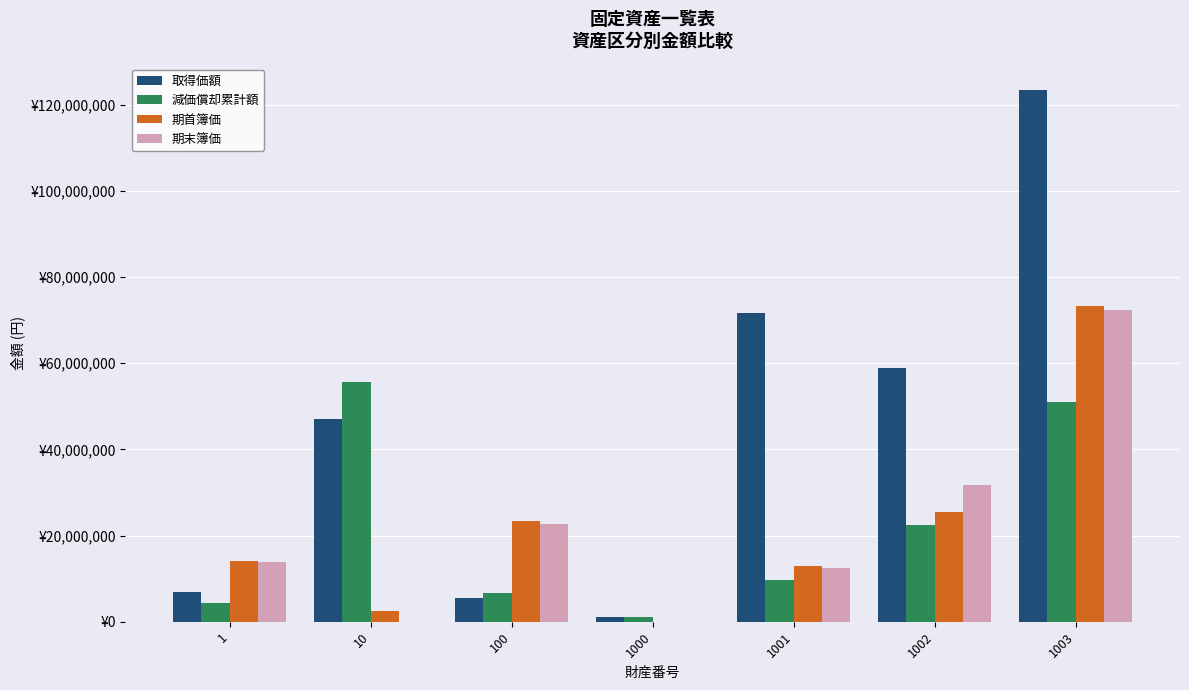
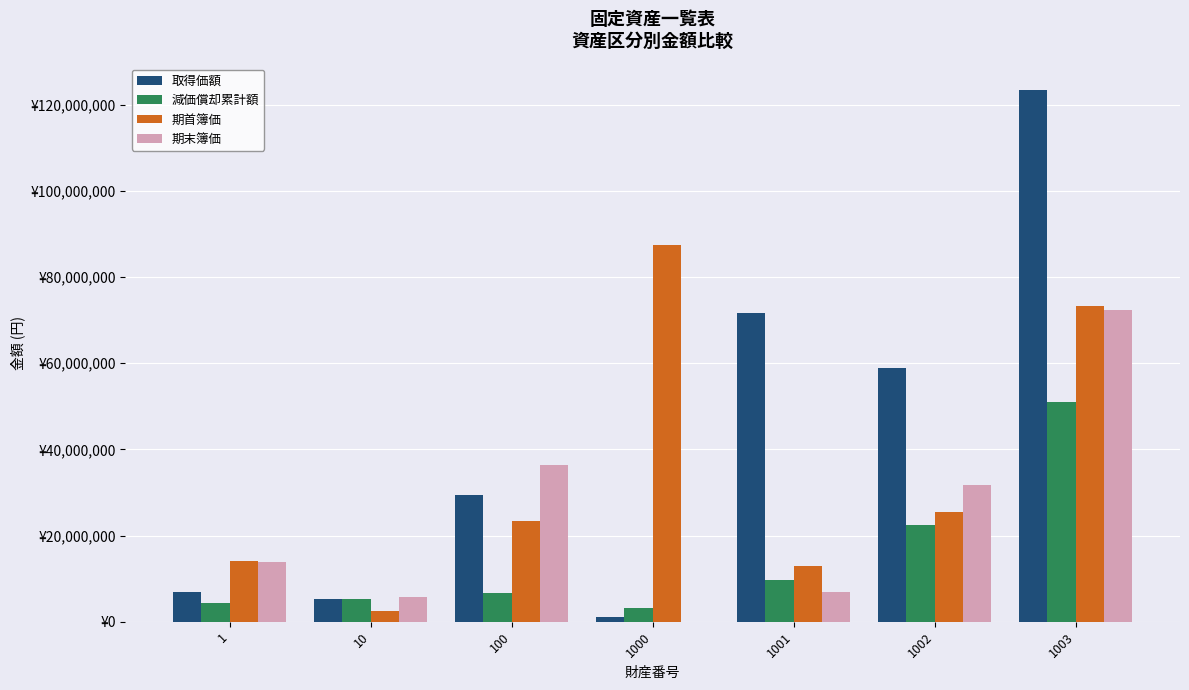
  {
    "取得価額": {
      "1": "¥7,000,000",
-     "10": "¥47,000,000",
-     "100": "¥6,000,000",
+     "10": "¥5,000,000",
+     "100": "¥29,000,000",
      "1000": "¥1,000,000",
      "1001": "¥72,000,000",
      "1002": "¥59,000,000",
      "1003": "¥123,000,000"
    },
    "減価償却累計額": {
      "1": "¥4,000,000",
-     "10": "¥56,000,000",
+     "10": "¥5,000,000",
      "100": "¥7,000,000",
-     "1000": "¥1,000,000",
+     "1000": "¥3,000,000",
      "1001": "¥10,000,000",
      "1002": "¥22,000,000",
      "1003": "¥51,000,000"
    },
    "期首簿価": {
      "1": "¥14,000,000",
      "10": "¥2,000,000",
      "100": "¥23,000,000",
-     "1000": "¥0",
+     "1000": "¥87,000,000",
      "1001": "¥13,000,000",
      "1002": "¥25,000,000",
      "1003": "¥73,000,000"
    },
    "期末簿価": {
      "1": "¥14,000,000",
-     "10": "¥0",
-     "100": "¥23,000,000",
-     "1001": "¥13,000,000",
+     "10": "¥6,000,000",
+     "100": "¥36,000,000",
+     "1001": "¥7,000,000",
      "1002": "¥32,000,000",
      "1003": "¥72,000,000"
    }
  }
